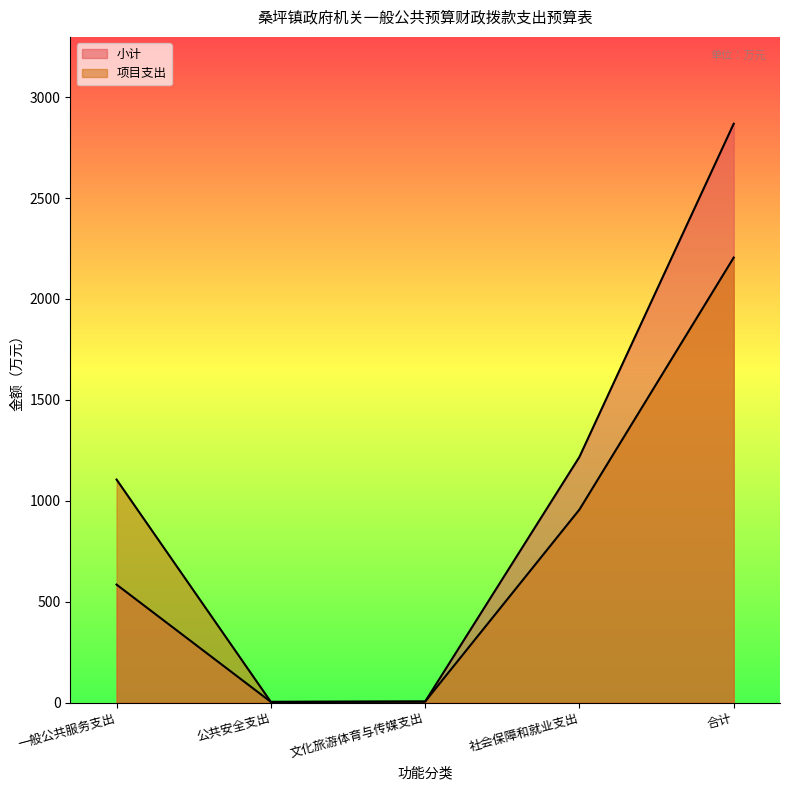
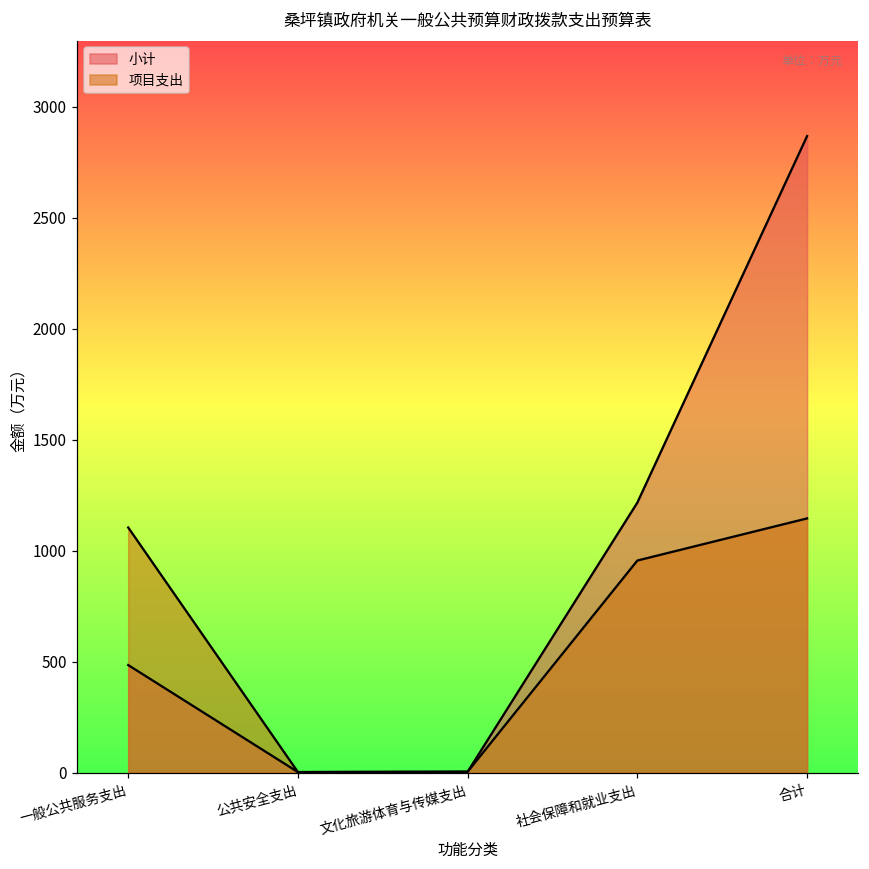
  {
    "小计": {
-     "一般公共服务支出": 580,
+     "一般公共服务支出": 490,
      "社会保障和就业支出": 1220,
      "合计": 2870
    },
    "项目支出": {
      "一般公共服务支出": 1110,
      "社会保障和就业支出": 960,
-     "合计": 2210
+     "合计": 1150
    }
  }
